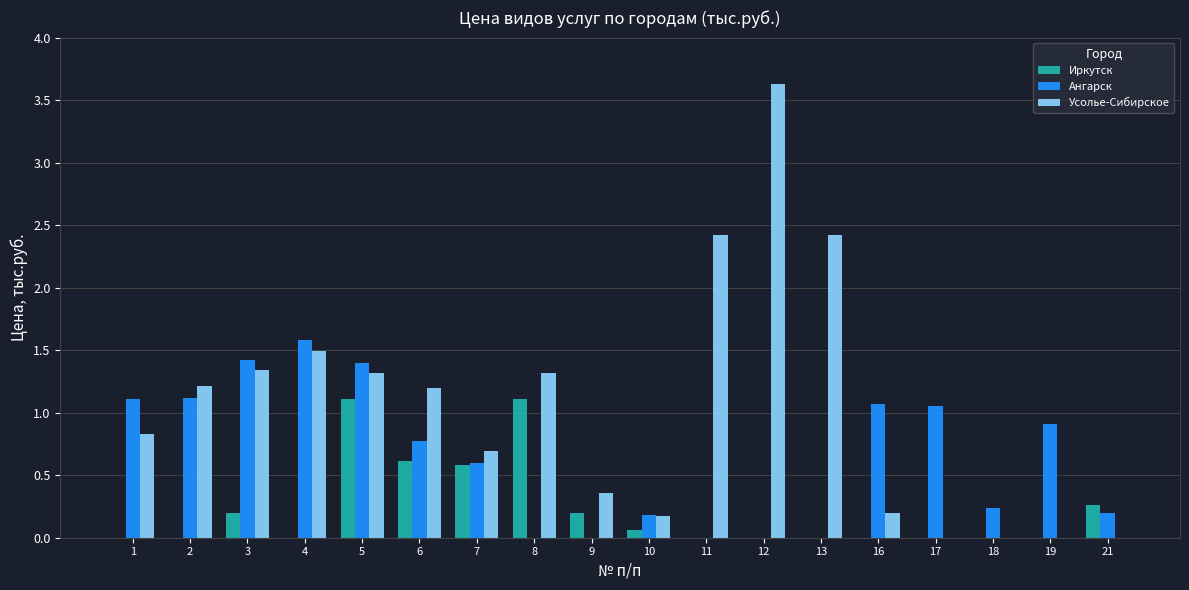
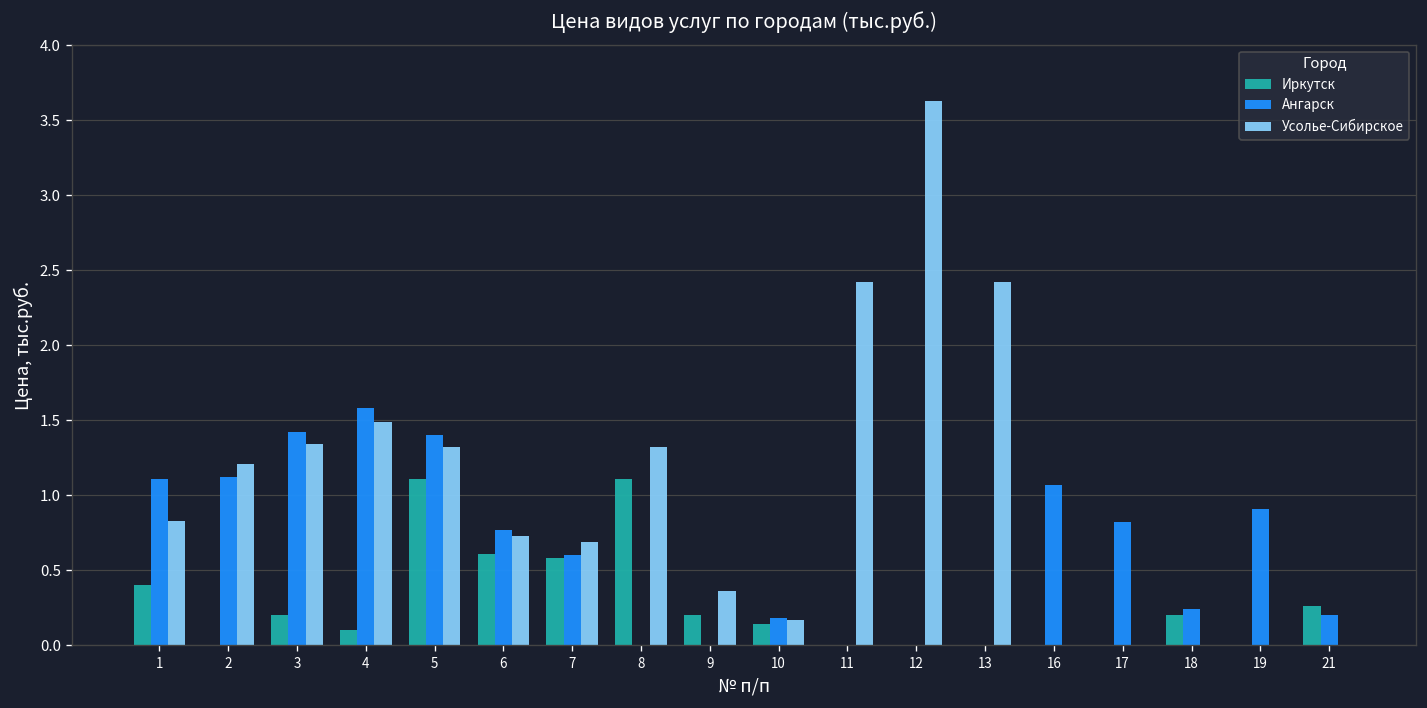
  {
    "Иркутск": {
-     "1": 0.0,
+     "1": 0.4,
      "2": 0.00,
      "3": 0.20,
-     "4": 0.0,
+     "4": 0.1,
      "5": 1.11,
      "6": 0.61,
      "7": 0.58,
      "8": 1.11,
      "9": 0.20,
-     "10": 0.06,
+     "10": 0.14,
      "11": 0.00,
      "12": 0.00,
      "13": 0.00,
      "16": 0.00,
      "17": 0.00,
-     "18": 0.0,
+     "18": 0.2,
      "19": 0.00,
      "21": 0.26
    },
    "Ангарск": {
      "1": 1.11,
      "2": 1.12,
      "3": 1.42,
      "4": 1.58,
      "5": 1.40,
      "6": 0.77,
      "7": 0.60,
      "8": 0.00,
      "9": 0.00,
      "10": 0.18,
      "11": 0.00,
      "12": 0.00,
      "13": 0.00,
      "16": 1.07,
-     "17": 1.05,
+     "17": 0.82,
      "18": 0.24,
      "19": 0.91,
      "21": 0.20
    },
    "Усолье-Сибирское": {
      "1": 0.83,
      "2": 1.21,
      "3": 1.34,
      "4": 1.49,
      "5": 1.32,
-     "6": 1.20,
+     "6": 0.73,
      "7": 0.69,
      "8": 1.32,
      "9": 0.36,
      "10": 0.17,
      "11": 2.42,
      "12": 3.63,
      "13": 2.42,
-     "16": 0.2,
+     "16": 0.0,
      "17": 0.00,
      "18": 0.00,
      "19": 0.00,
      "21": 0.00
    }
  }
